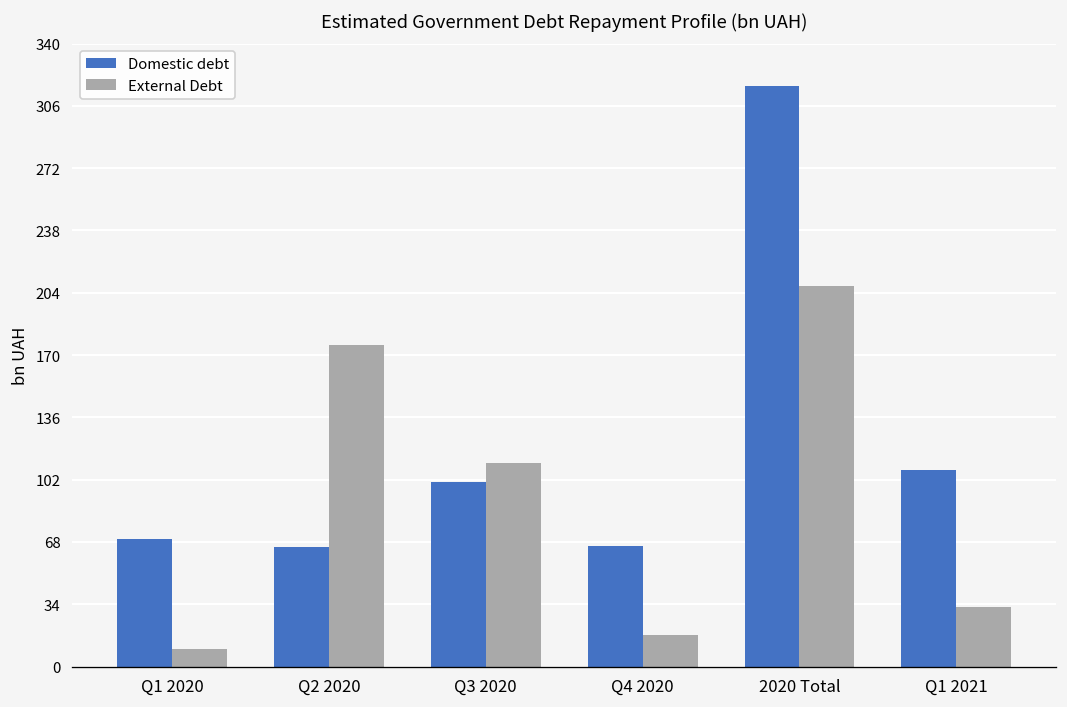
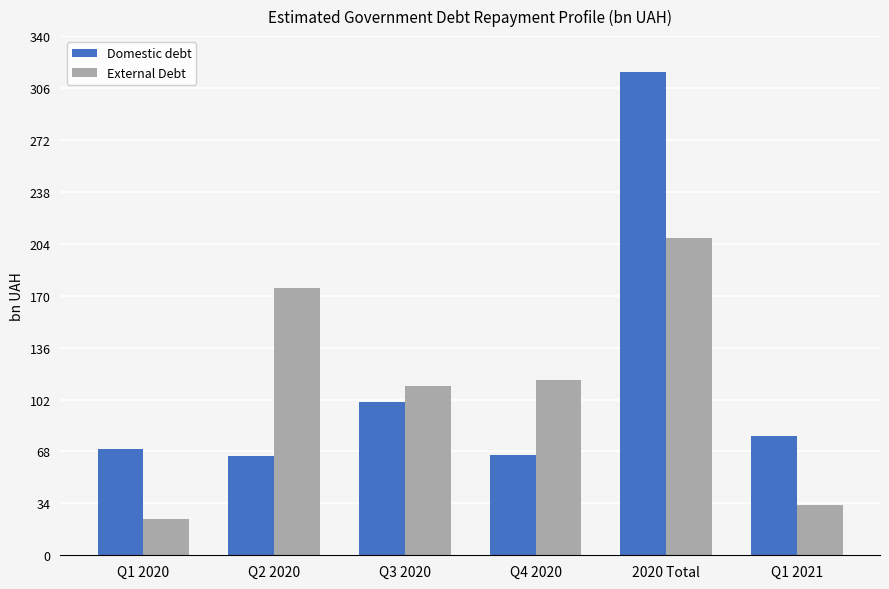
  {
    "Domestic debt": {
      "Q1 2020": 69,
      "Q2 2020": 65,
      "Q3 2020": 101,
      "Q4 2020": 66,
      "2020 Total": 317,
-     "Q1 2021": 108
+     "Q1 2021": 78
    },
    "External Debt": {
-     "Q1 2020": 9,
+     "Q1 2020": 24,
      "Q2 2020": 175,
      "Q3 2020": 111,
-     "Q4 2020": 17,
+     "Q4 2020": 115,
      "2020 Total": 208,
      "Q1 2021": 33
    }
  }
